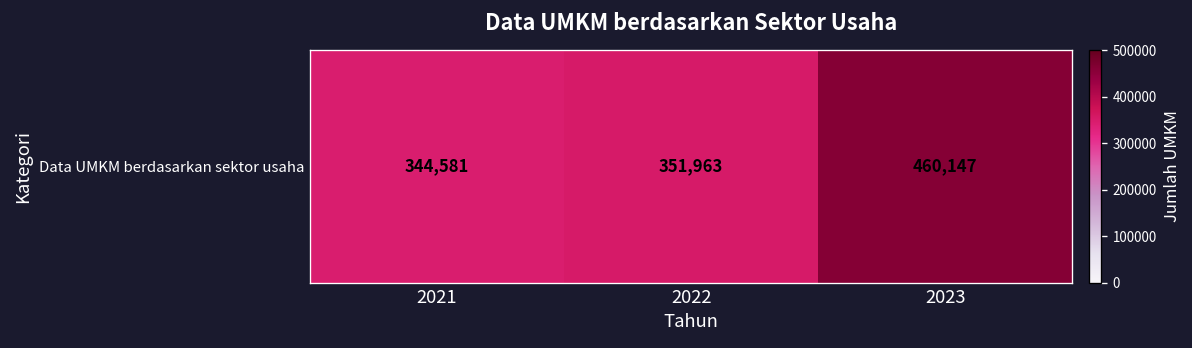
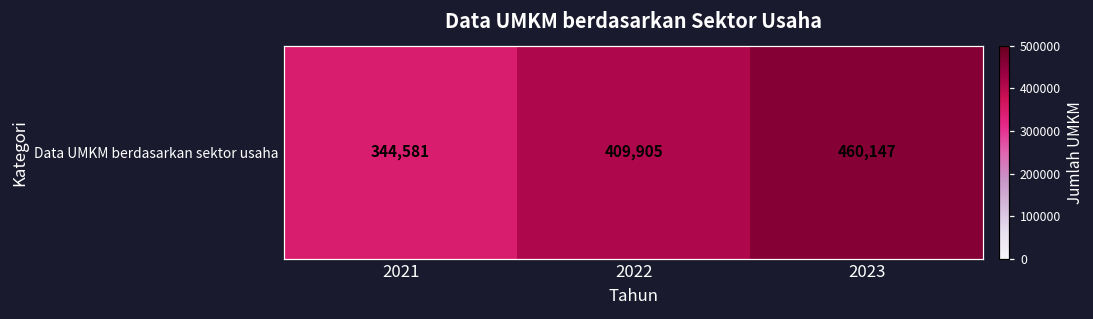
  {
    "Data UMKM berdasarkan sektor usaha": {
      "2021": "344,581",
-     "2022": "351,963",
+     "2022": "409,905",
      "2023": "460,147"
    }
  }
